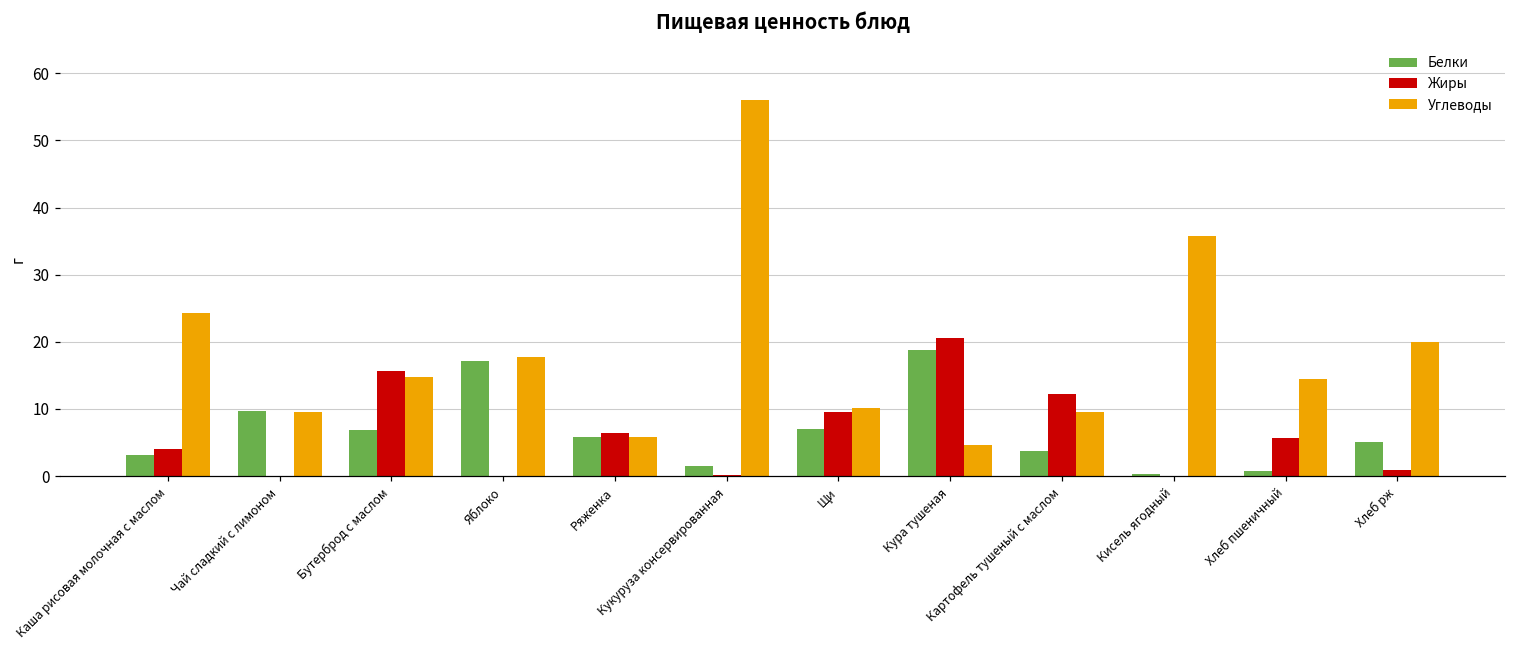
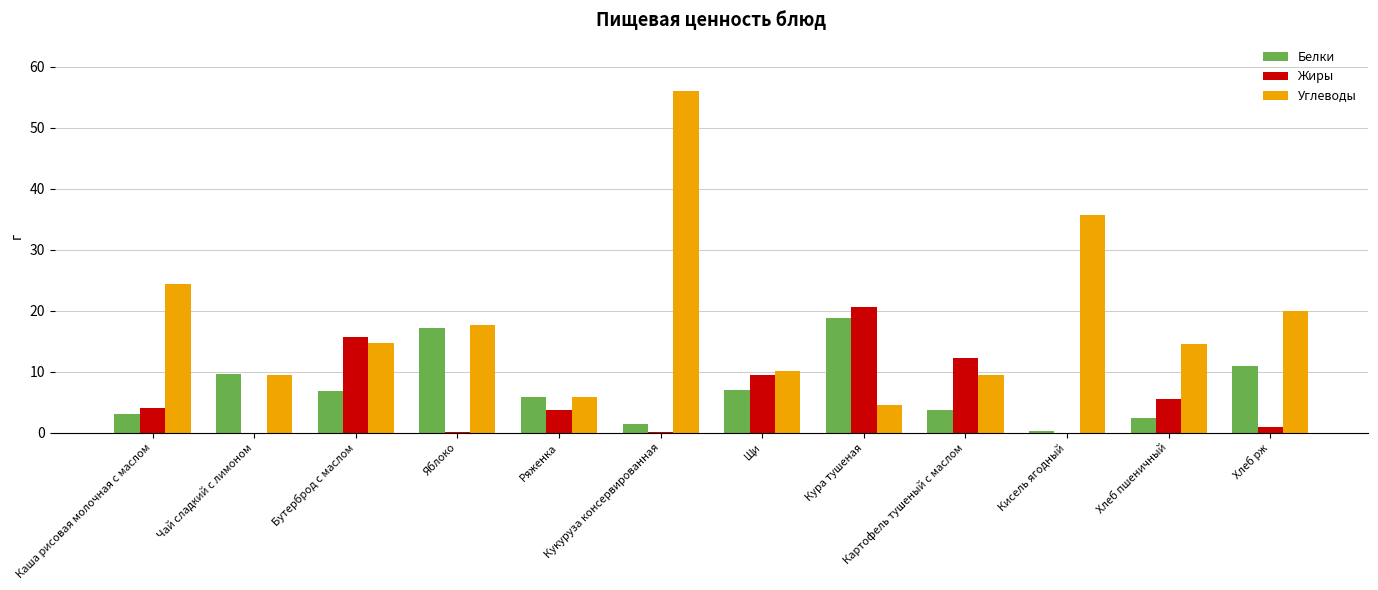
  {
    "Белки": {
      "Каша рисовая молочная с маслом": 3,
      "Чай сладкий с лимоном": 10,
      "Бутерброд с маслом": 7,
      "Яблоко": 17,
      "Ряженка": 6,
      "Кукуруза консервированная": 1,
      "Щи": 7,
      "Кура тушеная": 19,
      "Картофель тушеный с маслом": 4,
-     "Хлеб пшеничный": 1,
-     "Хлеб рж": 5
+     "Хлеб пшеничный": 2,
+     "Хлеб рж": 11
    },
    "Жиры": {
      "Каша рисовая молочная с маслом": 4,
      "Чай сладкий с лимоном": 0,
      "Бутерброд с маслом": 16,
-     "Ряженка": 6,
+     "Ряженка": 4,
      "Щи": 10,
      "Кура тушеная": 21,
      "Картофель тушеный с маслом": 12,
      "Кисель ягодный": 0,
      "Хлеб пшеничный": 6,
      "Хлеб рж": 1
    },
    "Углеводы": {
      "Каша рисовая молочная с маслом": 24,
      "Чай сладкий с лимоном": 9,
      "Бутерброд с маслом": 15,
      "Яблоко": 18,
      "Ряженка": 6,
      "Кукуруза консервированная": 56,
      "Щи": 10,
      "Кура тушеная": 5,
      "Картофель тушеный с маслом": 10,
      "Кисель ягодный": 36,
      "Хлеб пшеничный": 14,
      "Хлеб рж": 20
    }
  }
